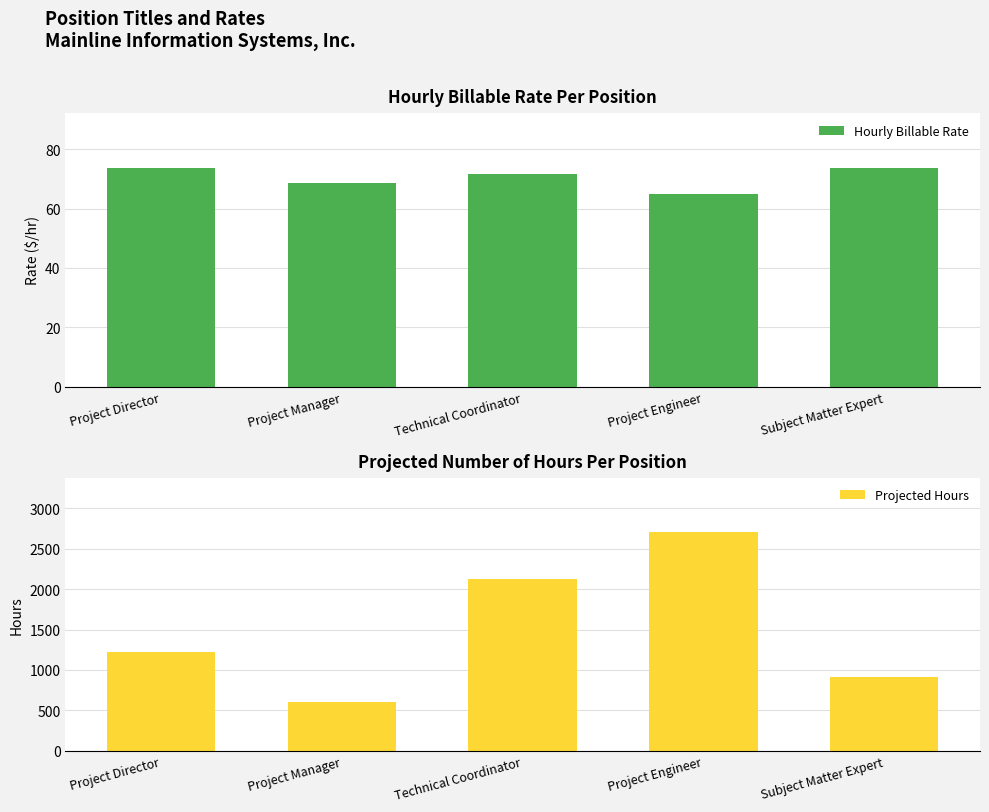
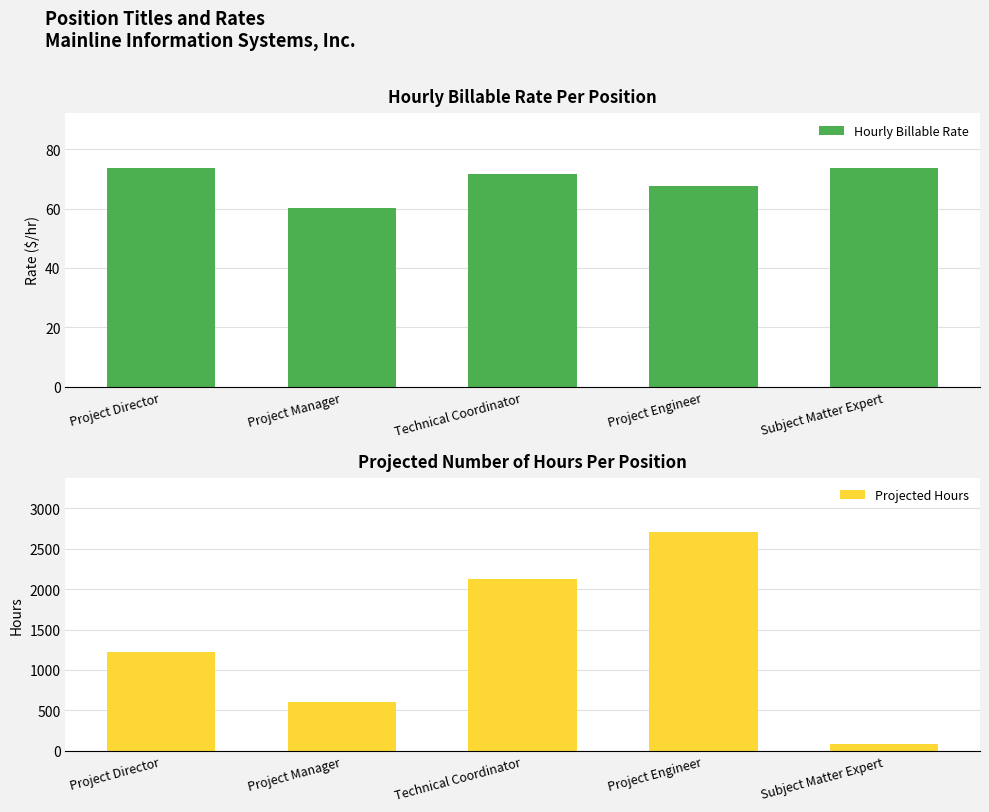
  {
    "Hourly Billable Rate Per Position": {
      "Project Director": 74,
-     "Project Manager": 69,
+     "Project Manager": 60,
      "Technical Coordinator": 72,
-     "Project Engineer": 65,
+     "Project Engineer": 68,
      "Subject Matter Expert": 74
    },
    "Projected Number of Hours Per Position": {
      "Project Director": 1200,
      "Project Manager": 600,
      "Technical Coordinator": 2100,
      "Project Engineer": 2700,
-     "Subject Matter Expert": 900
+     "Subject Matter Expert": 100
    }
  }
